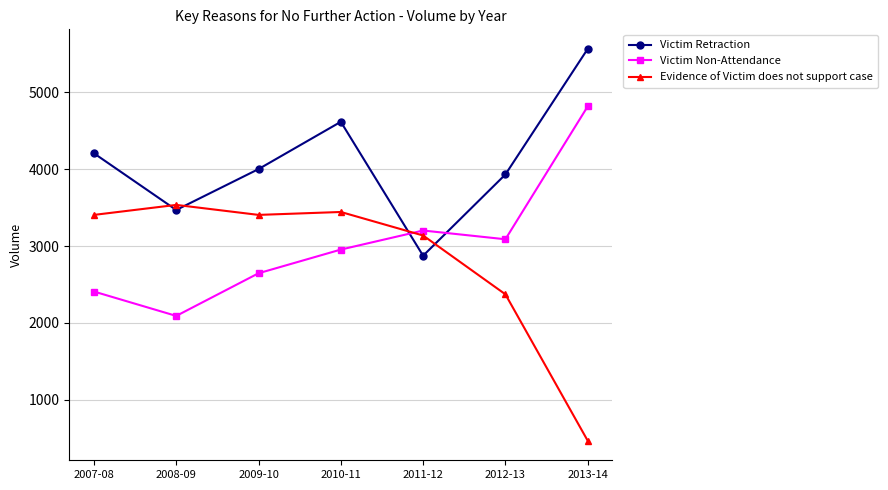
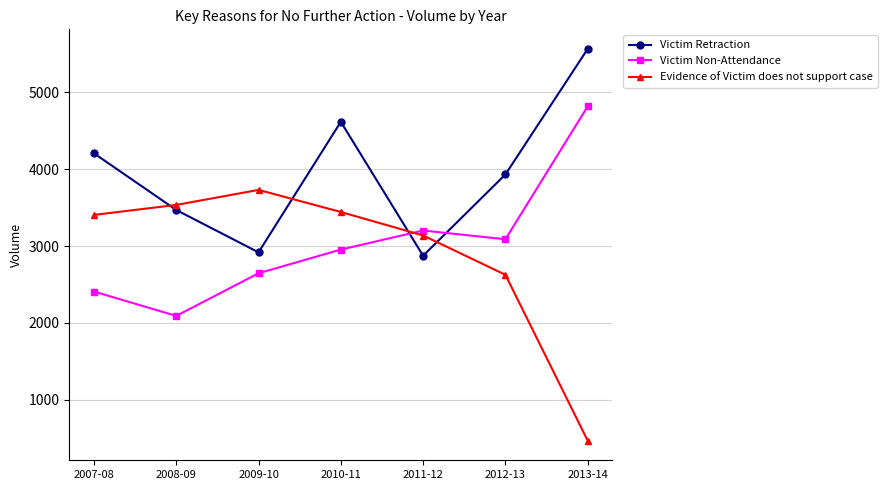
  {
    "Victim Retraction": {
      "2007-08": 4200,
      "2008-09": 3500,
-     "2009-10": 4000,
+     "2009-10": 2900,
      "2010-11": 4600,
      "2011-12": 2900,
      "2012-13": 3900,
      "2013-14": 5600
    },
    "Victim Non-Attendance": {
      "2007-08": 2400,
      "2008-09": 2100,
      "2009-10": 2600,
      "2010-11": 3000,
      "2011-12": 3200,
      "2012-13": 3100,
      "2013-14": 4800
    },
    "Evidence of Victim does not support case": {
      "2007-08": 3400,
      "2008-09": 3500,
-     "2009-10": 3400,
+     "2009-10": 3700,
      "2010-11": 3400,
      "2011-12": 3100,
-     "2012-13": 2400,
+     "2012-13": 2600,
      "2013-14": 500
    }
  }
